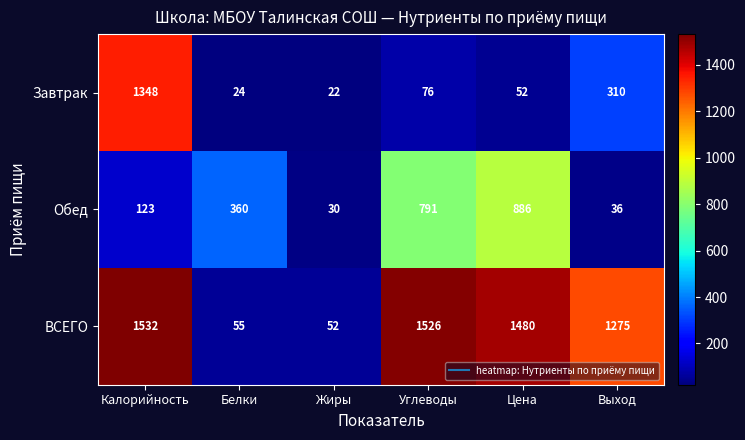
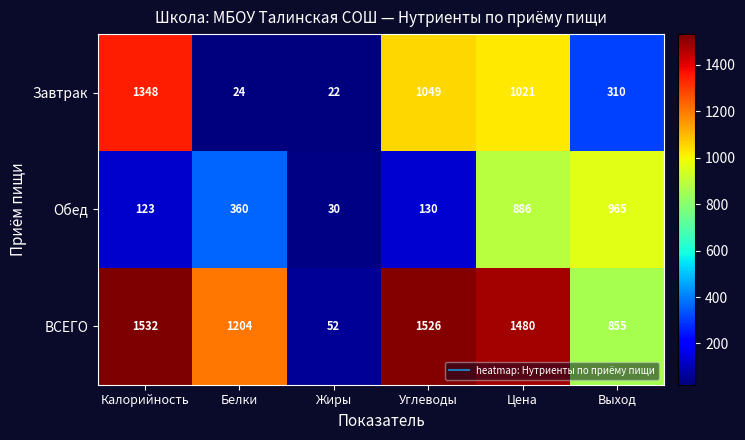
  {
    "Завтрак": {
      "Калорийность": 1348,
      "Белки": 24,
      "Жиры": 22,
-     "Углеводы": 76,
-     "Цена": 52,
+     "Углеводы": 1049,
+     "Цена": 1021,
      "Выход": 310
    },
    "Обед": {
      "Калорийность": 123,
      "Белки": 360,
      "Жиры": 30,
-     "Углеводы": 791,
+     "Углеводы": 130,
      "Цена": 886,
-     "Выход": 36
+     "Выход": 965
    },
    "ВСЕГО": {
      "Калорийность": 1532,
-     "Белки": 55,
+     "Белки": 1204,
      "Жиры": 52,
      "Углеводы": 1526,
      "Цена": 1480,
-     "Выход": 1275
+     "Выход": 855
    }
  }
